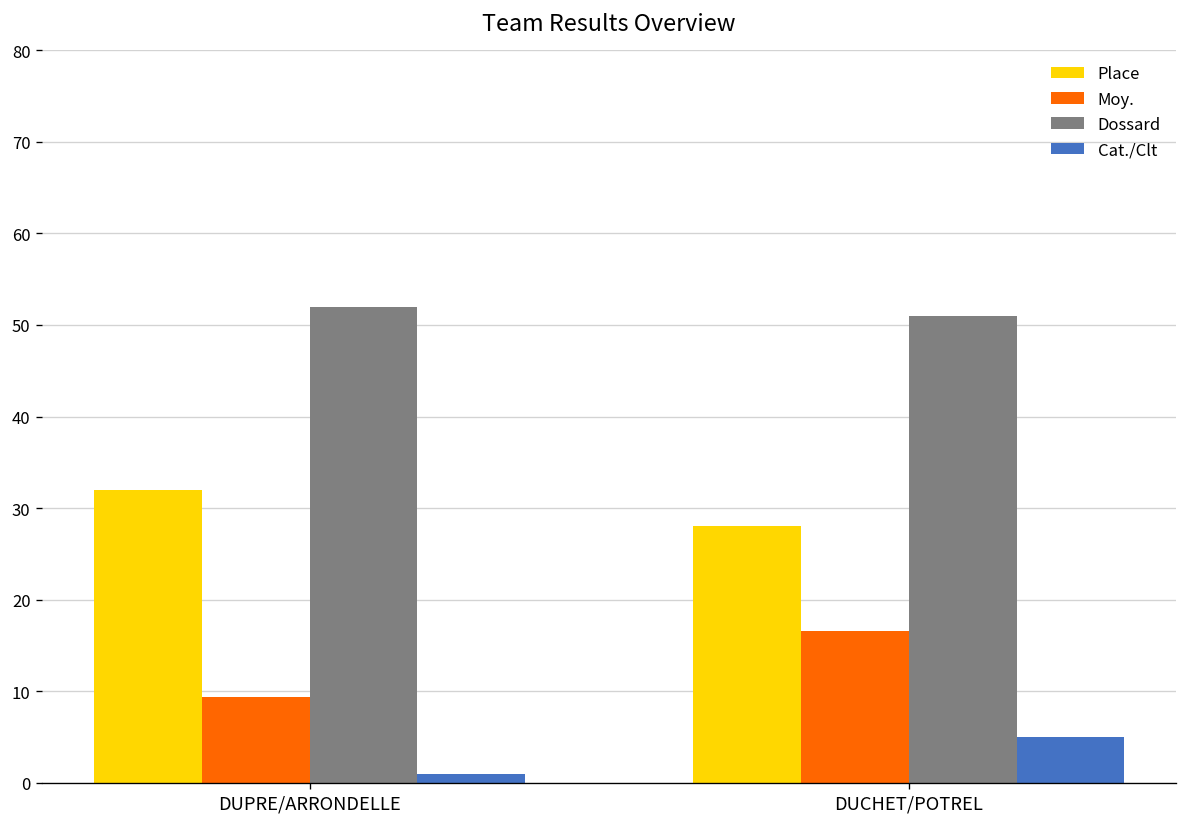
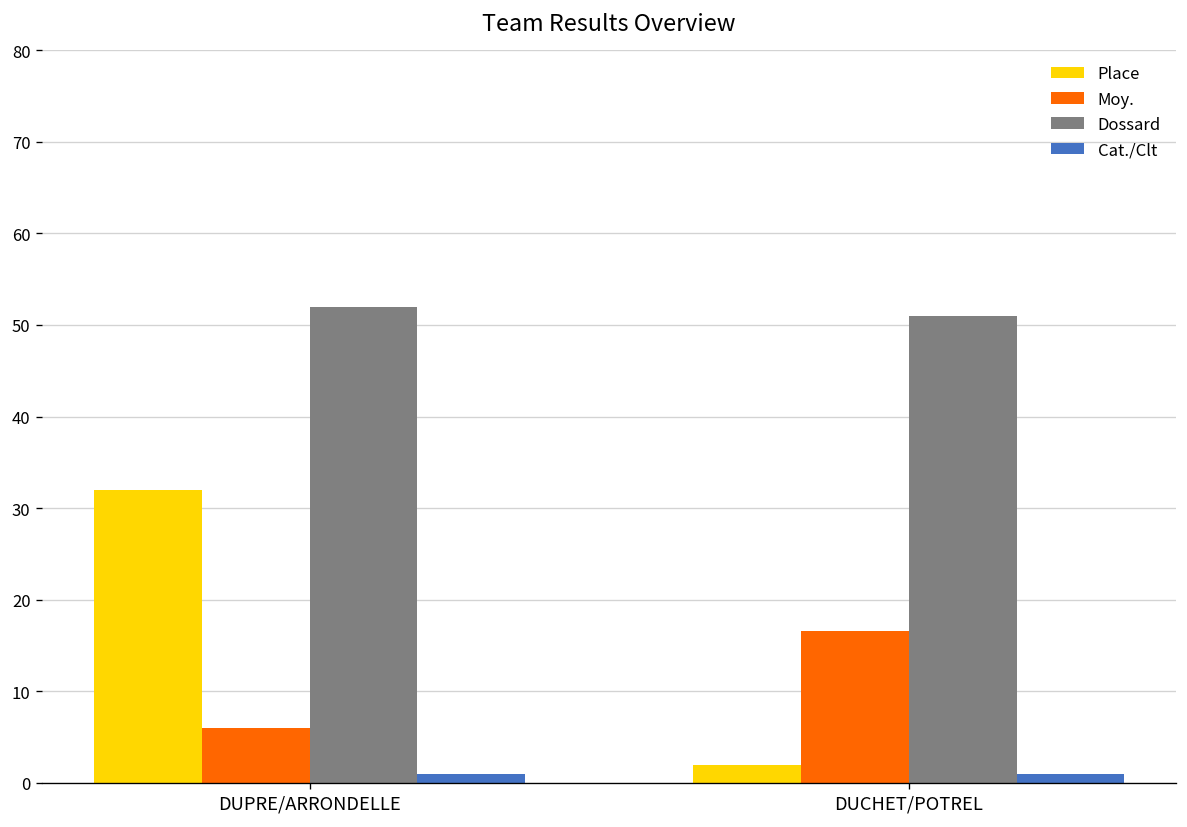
  {
    "Place": {
      "DUPRE/ARRONDELLE": 32,
-     "DUCHET/POTREL": 28
+     "DUCHET/POTREL": 2
    },
    "Moy.": {
-     "DUPRE/ARRONDELLE": 9,
+     "DUPRE/ARRONDELLE": 6,
      "DUCHET/POTREL": 17
    },
    "Dossard": {
      "DUPRE/ARRONDELLE": 52,
      "DUCHET/POTREL": 51
    },
    "Cat./Clt": {
      "DUPRE/ARRONDELLE": 1,
-     "DUCHET/POTREL": 5
+     "DUCHET/POTREL": 1
    }
  }
